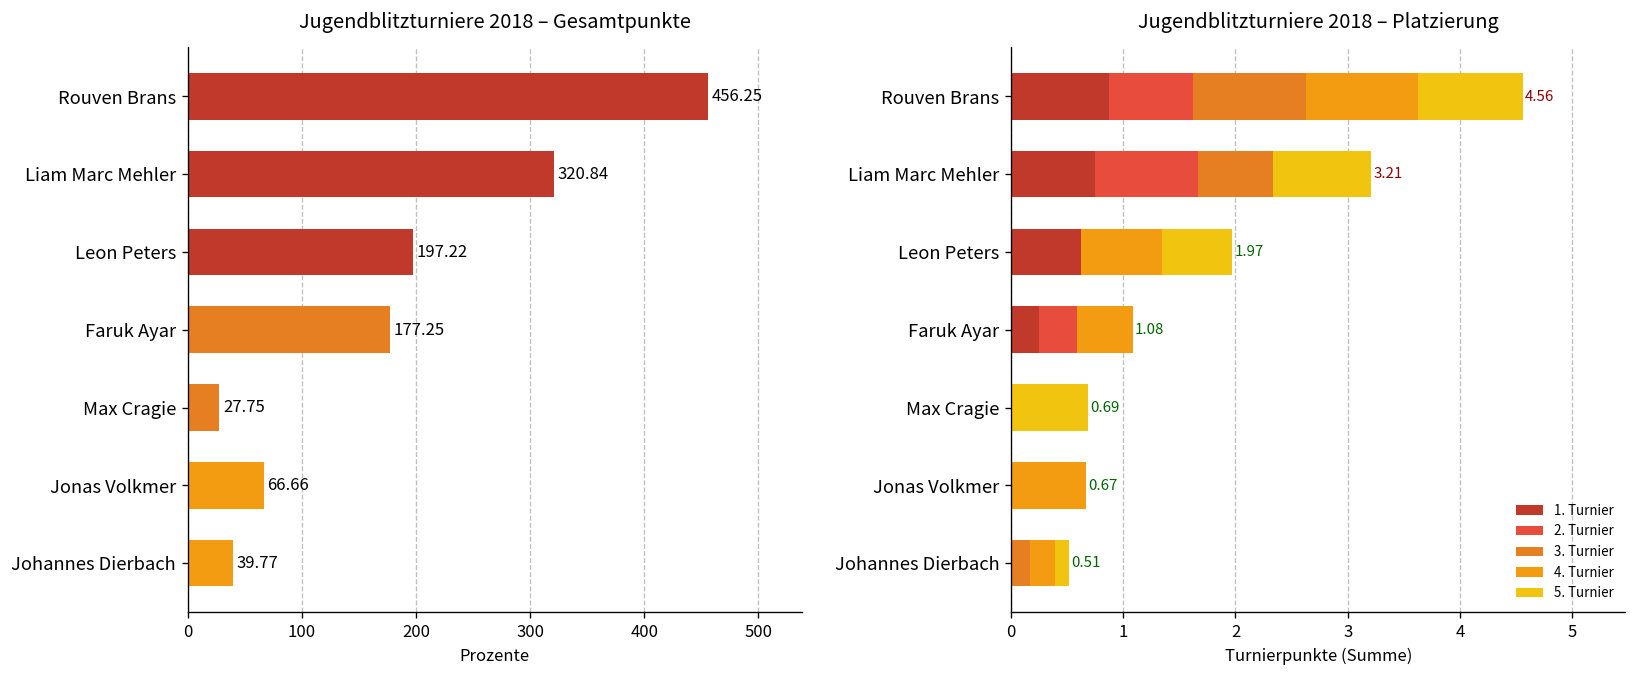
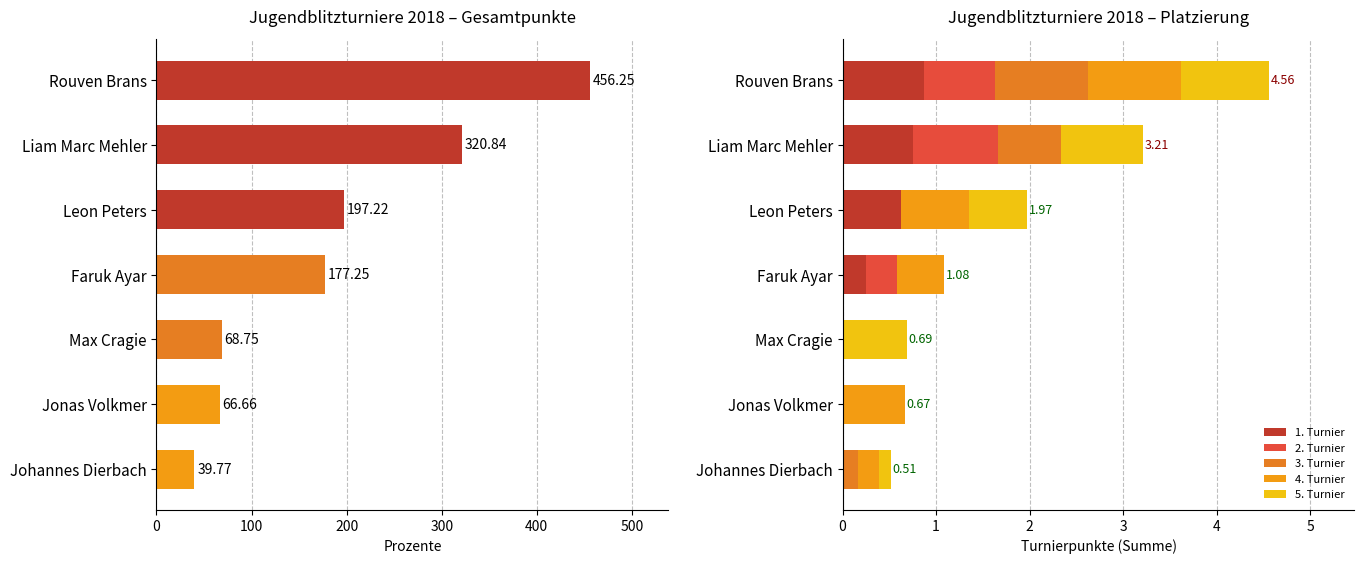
  {
    "Jugendblitzturniere 2018 – Gesamtpunkte": {
      "Rouven Brans": 456.25,
      "Liam Marc Mehler": 320.84,
      "Leon Peters": 197.22,
      "Faruk Ayar": 177.25,
-     "Max Cragie": 27.75,
+     "Max Cragie": 68.75,
      "Jonas Volkmer": 66.66,
      "Johannes Dierbach": 39.77
    }
  }
